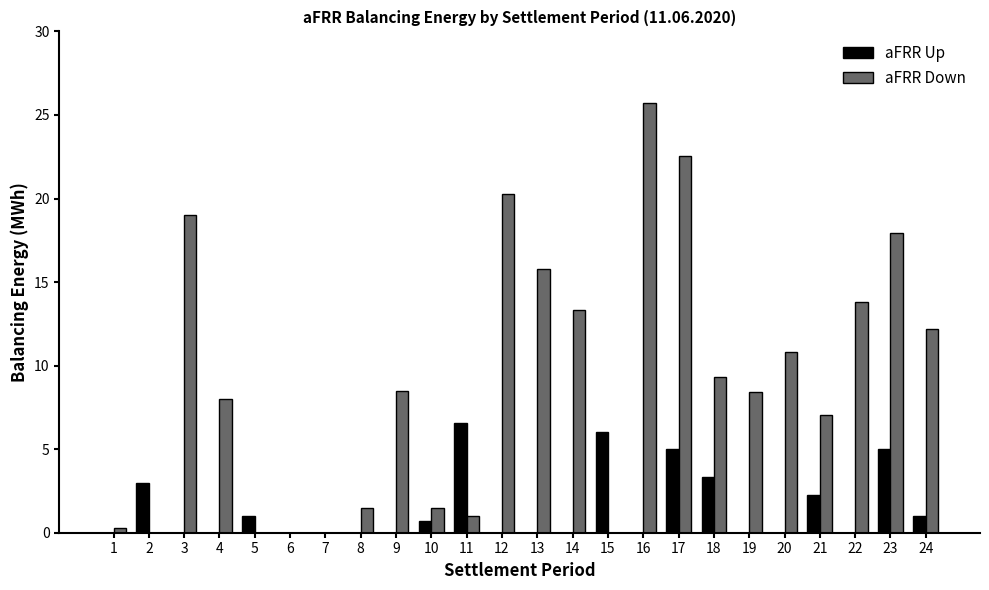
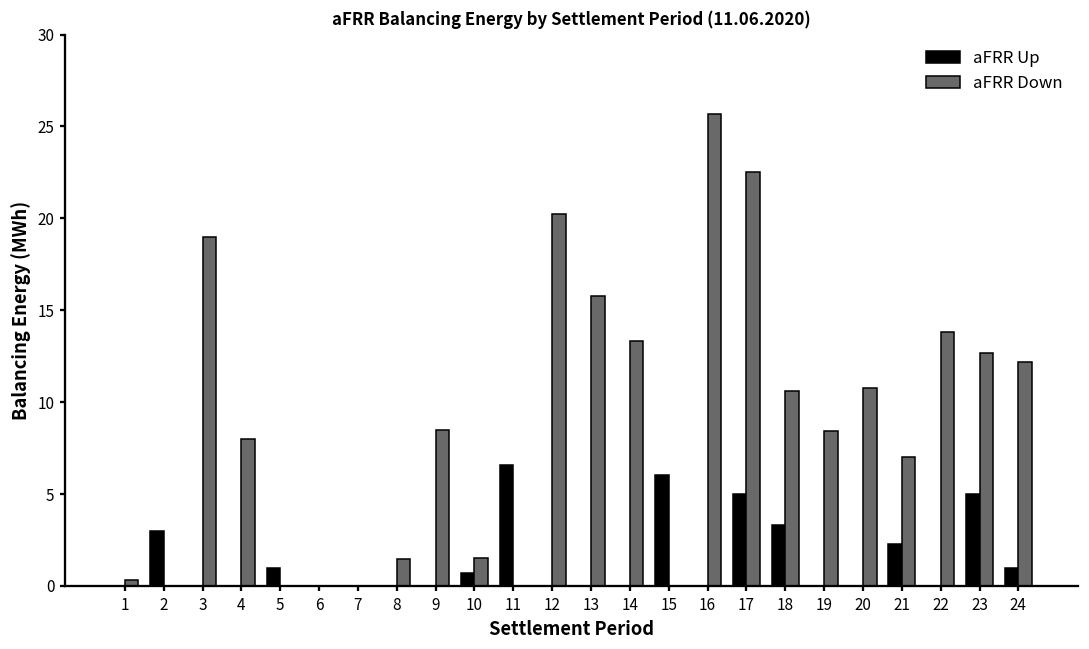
  {
    "aFRR Up": {
      "1": 0.0,
      "2": 3.0,
      "3": 0.0,
      "4": 0.0,
      "5": 1.0,
      "6": 0.0,
      "7": 0.0,
      "8": 0.0,
      "9": 0.0,
      "10": 0.7,
      "11": 6.6,
      "12": 0.0,
      "13": 0.0,
      "14": 0.0,
      "15": 6.0,
      "16": 0.0,
      "17": 5.0,
      "18": 3.3,
      "19": 0.0,
      "20": 0.0,
      "21": 2.3,
      "22": 0.0,
      "23": 5.0,
      "24": 1.0
    },
    "aFRR Down": {
      "1": 0.3,
      "2": 0.0,
      "3": 19.0,
      "4": 8.0,
      "5": 0.0,
      "6": 0.0,
      "7": 0.0,
      "8": 1.5,
      "9": 8.5,
      "10": 1.5,
-     "11": 1,
+     "11": 0,
      "12": 20.3,
      "13": 15.8,
      "14": 13.3,
      "15": 0.0,
      "16": 25.7,
      "17": 22.5,
-     "18": 9.3,
+     "18": 10.6,
      "19": 8.4,
      "20": 10.8,
      "21": 7.0,
      "22": 13.8,
-     "23": 18.0,
+     "23": 12.7,
      "24": 12.2
    }
  }
